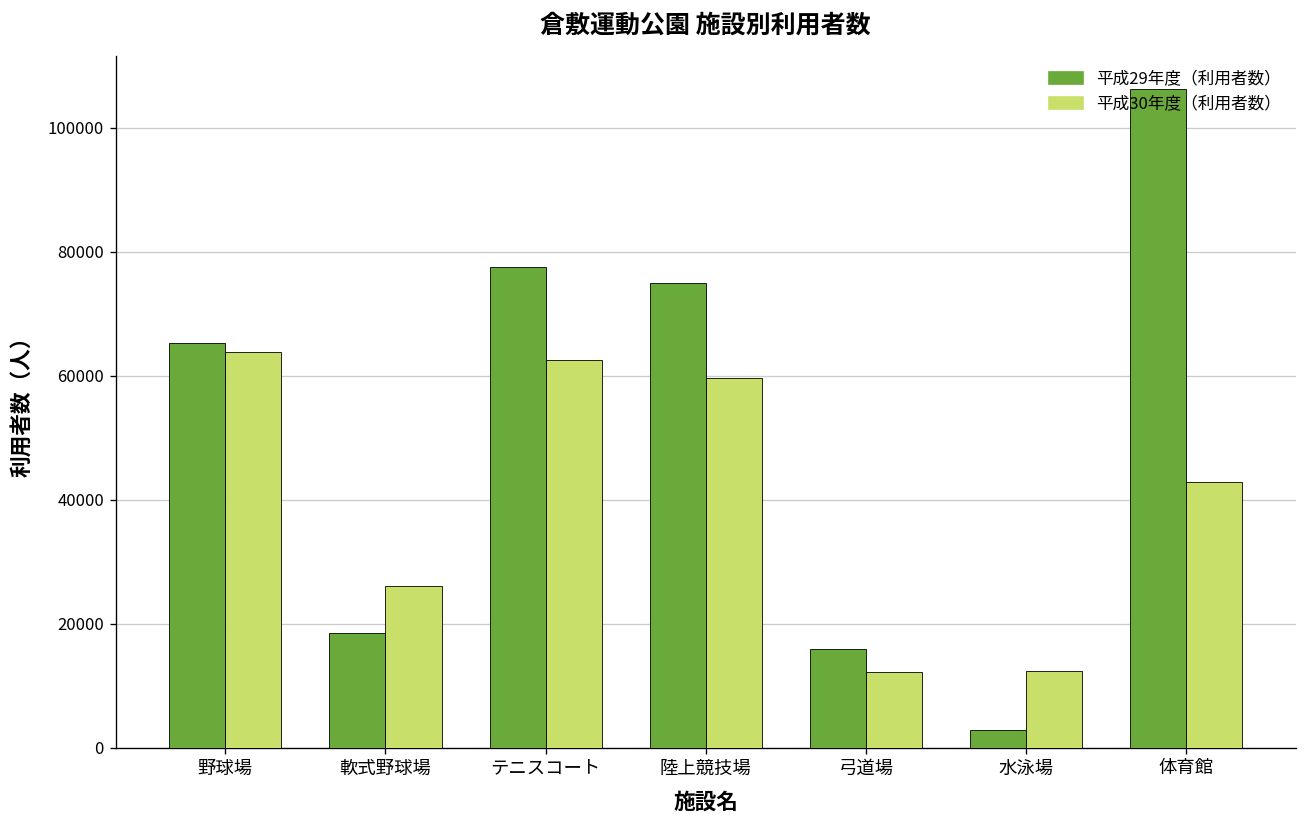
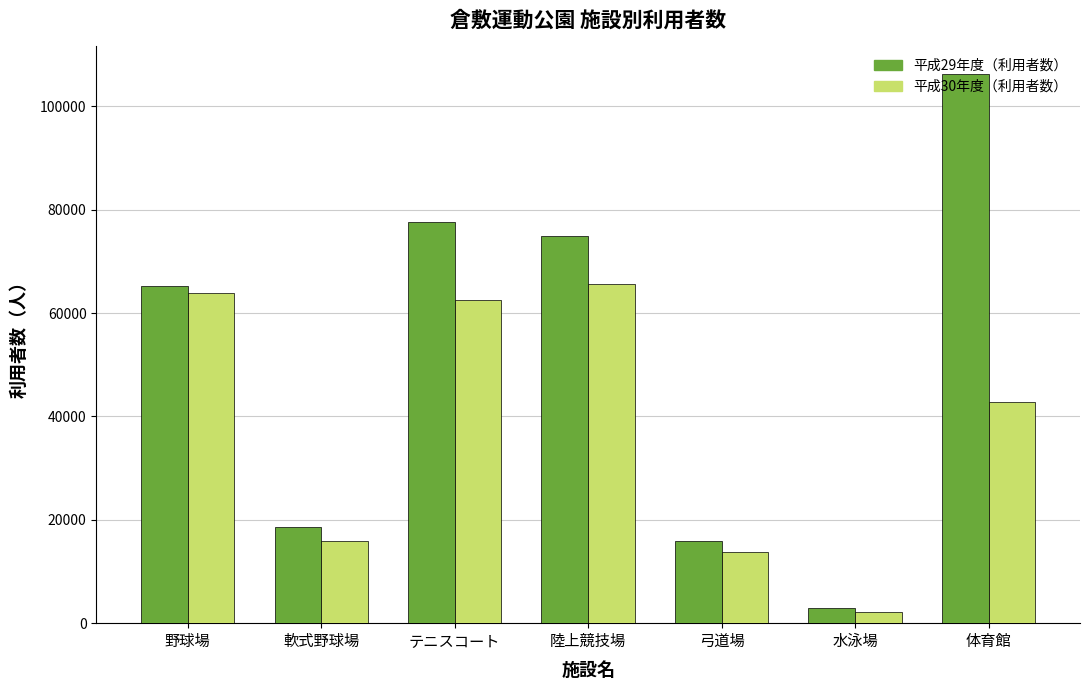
  {
    "平成29年度（利用者数）": {
      "野球場": 65000,
      "軟式野球場": 19000,
      "テニスコート": 78000,
      "陸上競技場": 75000,
      "弓道場": 16000,
      "水泳場": 3000,
      "体育館": 106000
    },
    "平成30年度（利用者数）": {
      "野球場": 64000,
-     "軟式野球場": 26000,
+     "軟式野球場": 16000,
      "テニスコート": 63000,
-     "陸上競技場": 60000,
-     "弓道場": 12000,
-     "水泳場": 12000,
+     "陸上競技場": 66000,
+     "弓道場": 14000,
+     "水泳場": 2000,
      "体育館": 43000
    }
  }
